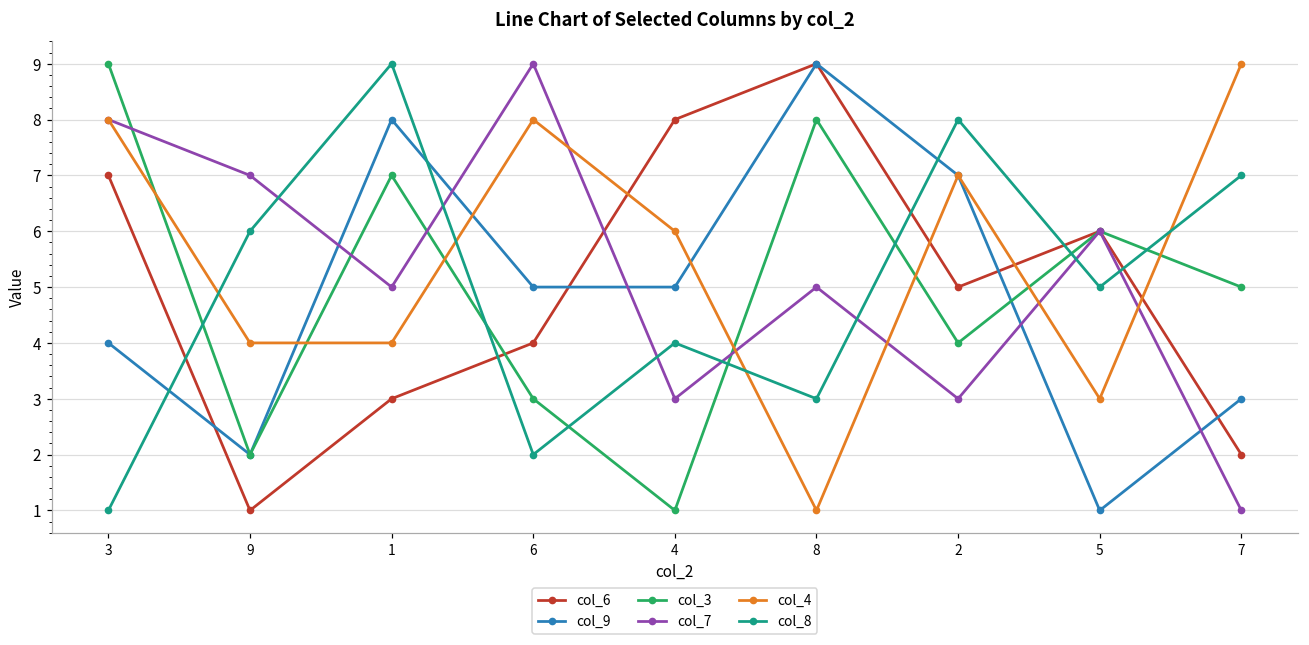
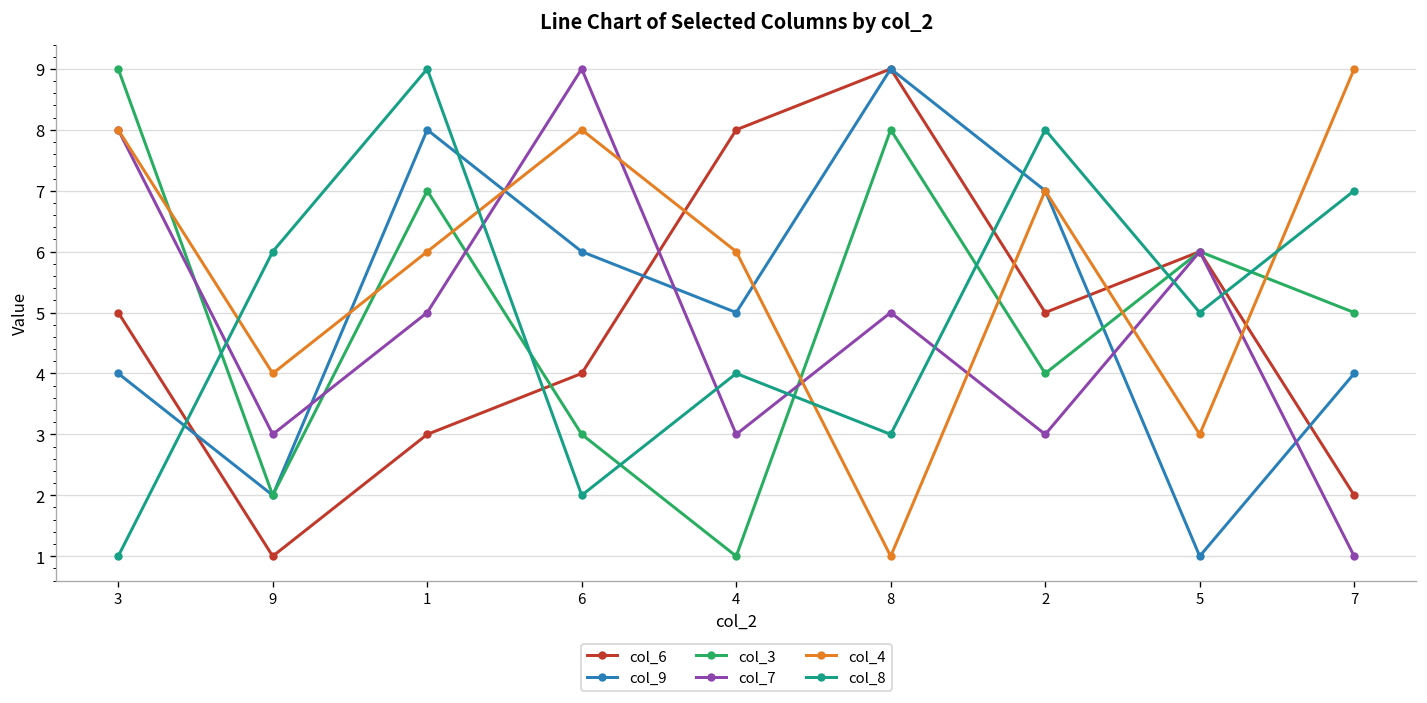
  {
    "col_6": {
-     "3": 7,
+     "3": 5,
      "9": 1,
      "1": 3,
      "6": 4,
      "4": 8,
      "2": 5,
      "7": 2
    },
    "col_9": {
      "3": 4,
      "1": 8,
-     "6": 5,
+     "6": 6,
      "4": 5,
      "5": 1,
-     "7": 3
+     "7": 4
    },
    "col_7": {
-     "9": 7,
+     "9": 3,
      "1": 5,
      "6": 9,
      "4": 3,
      "8": 5,
      "2": 3,
      "7": 1
    },
    "col_4": {
      "9": 4,
-     "1": 4,
+     "1": 6,
      "6": 8,
      "4": 6,
      "8": 1,
      "5": 3,
      "7": 9
    }
  }
